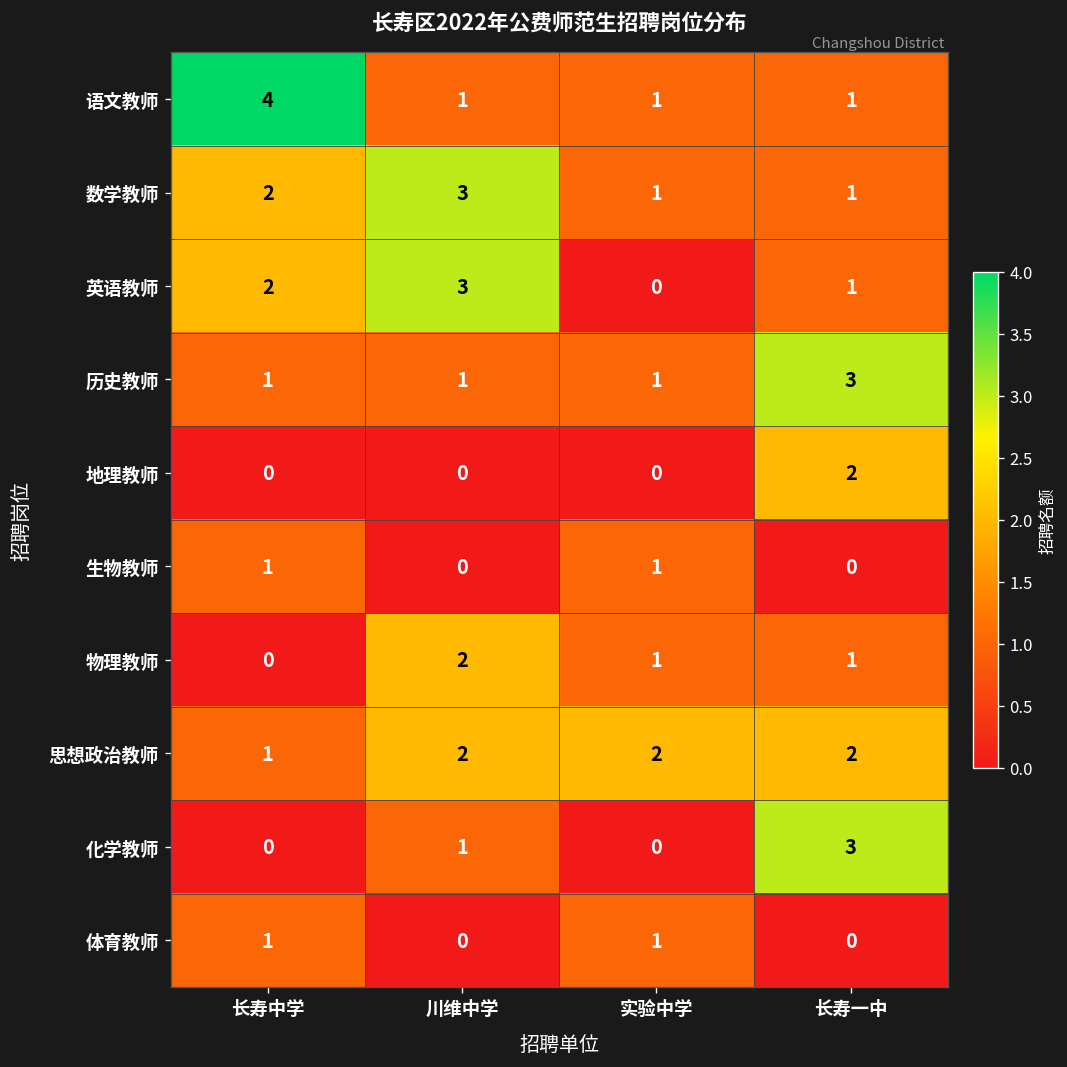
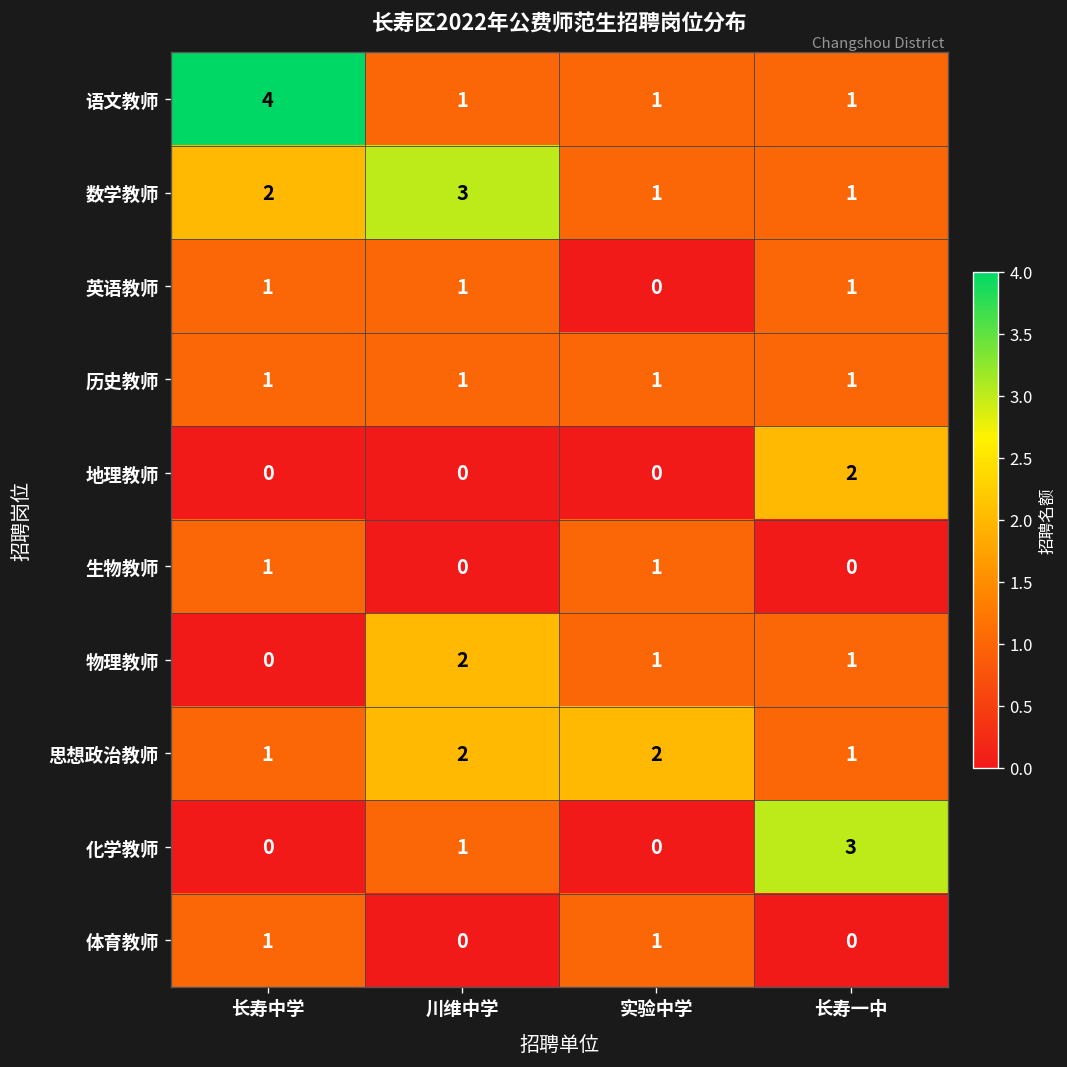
  {
    "语文教师": {
      "长寿中学": 4,
      "川维中学": 1,
      "实验中学": 1,
      "长寿一中": 1
    },
    "数学教师": {
      "长寿中学": 2,
      "川维中学": 3,
      "实验中学": 1,
      "长寿一中": 1
    },
    "英语教师": {
-     "长寿中学": 2,
-     "川维中学": 3,
+     "长寿中学": 1,
+     "川维中学": 1,
      "实验中学": 0,
      "长寿一中": 1
    },
    "历史教师": {
      "长寿中学": 1,
      "川维中学": 1,
      "实验中学": 1,
-     "长寿一中": 3
+     "长寿一中": 1
    },
    "地理教师": {
      "长寿中学": 0,
      "川维中学": 0,
      "实验中学": 0,
      "长寿一中": 2
    },
    "生物教师": {
      "长寿中学": 1,
      "川维中学": 0,
      "实验中学": 1,
      "长寿一中": 0
    },
    "物理教师": {
      "长寿中学": 0,
      "川维中学": 2,
      "实验中学": 1,
      "长寿一中": 1
    },
    "思想政治教师": {
      "长寿中学": 1,
      "川维中学": 2,
      "实验中学": 2,
-     "长寿一中": 2
+     "长寿一中": 1
    },
    "化学教师": {
      "长寿中学": 0,
      "川维中学": 1,
      "实验中学": 0,
      "长寿一中": 3
    },
    "体育教师": {
      "长寿中学": 1,
      "川维中学": 0,
      "实验中学": 1,
      "长寿一中": 0
    }
  }
